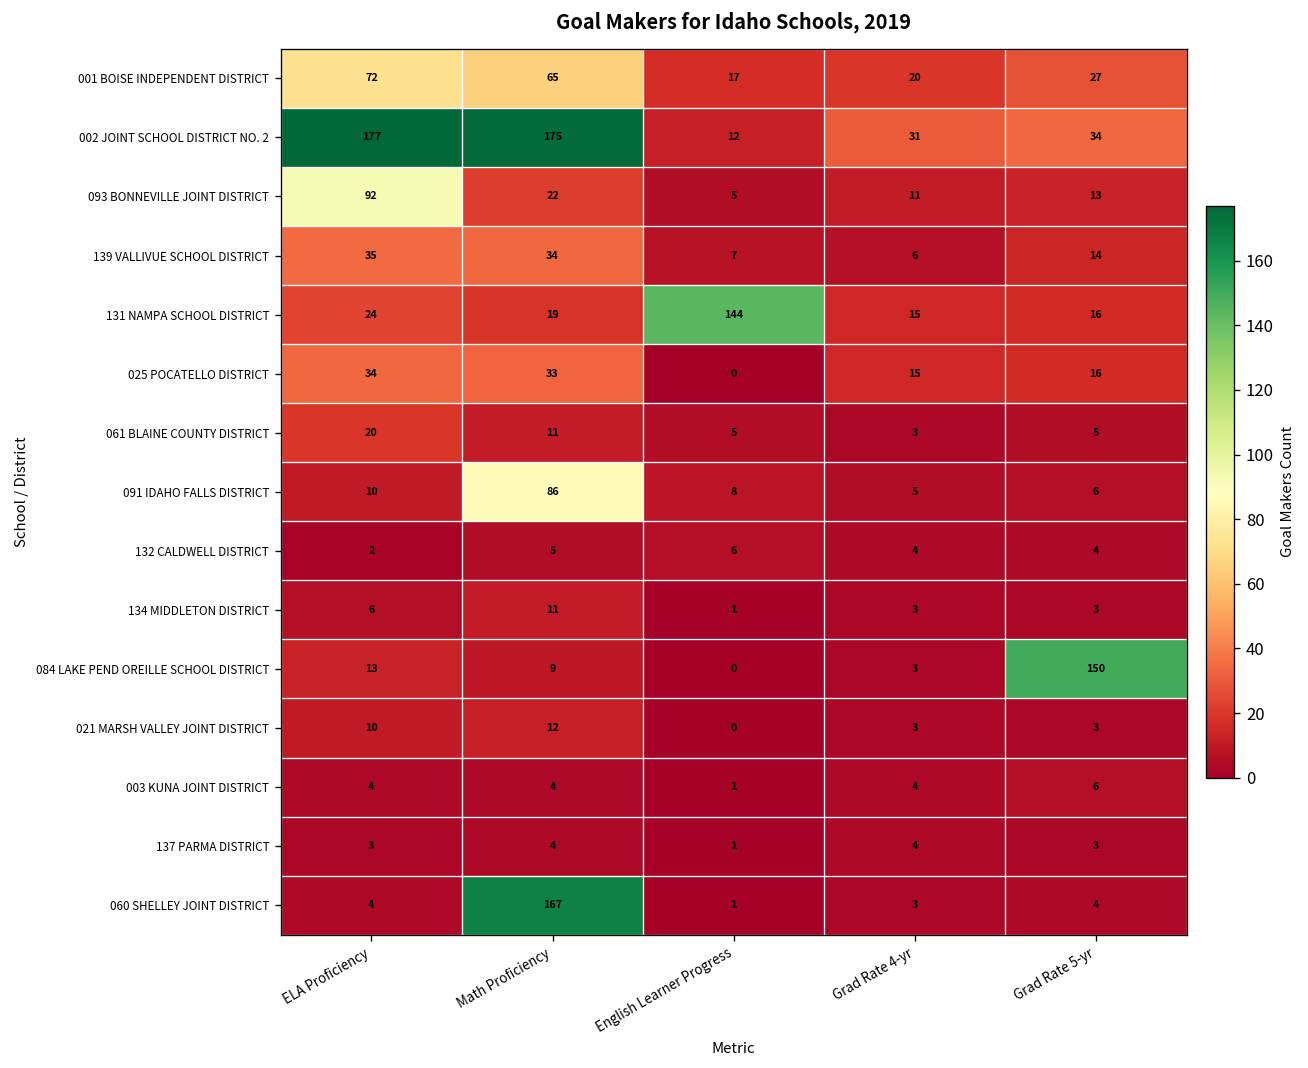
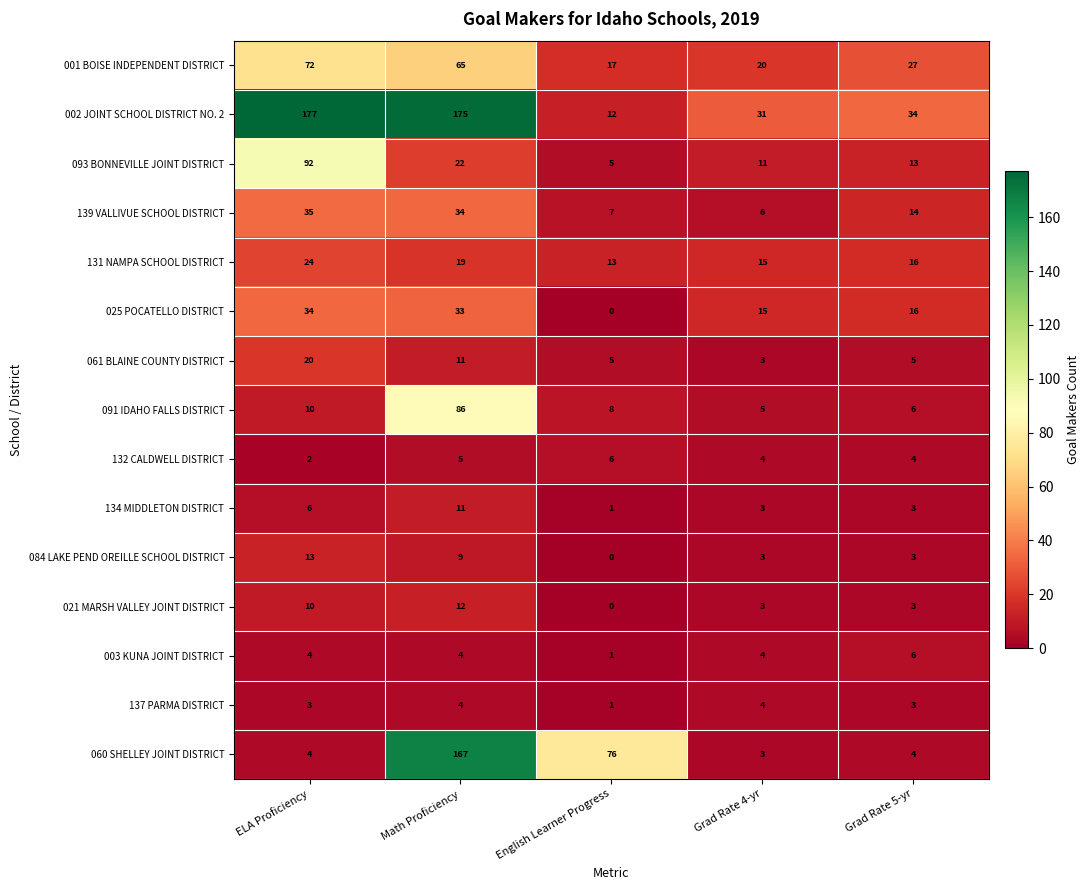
  {
    "001 BOISE INDEPENDENT DISTRICT": {
      "ELA Proficiency": 72,
      "Math Proficiency": 65,
      "English Learner Progress": 17,
      "Grad Rate 4-yr": 20,
      "Grad Rate 5-yr": 27
    },
    "002 JOINT SCHOOL DISTRICT NO. 2": {
      "ELA Proficiency": 177,
      "Math Proficiency": 175,
      "English Learner Progress": 12,
      "Grad Rate 4-yr": 31,
      "Grad Rate 5-yr": 34
    },
    "093 BONNEVILLE JOINT DISTRICT": {
      "ELA Proficiency": 92,
      "Math Proficiency": 22,
      "English Learner Progress": 5,
      "Grad Rate 4-yr": 11,
      "Grad Rate 5-yr": 13
    },
    "139 VALLIVUE SCHOOL DISTRICT": {
      "ELA Proficiency": 35,
      "Math Proficiency": 34,
      "English Learner Progress": 7,
      "Grad Rate 4-yr": 6,
      "Grad Rate 5-yr": 14
    },
    "131 NAMPA SCHOOL DISTRICT": {
      "ELA Proficiency": 24,
      "Math Proficiency": 19,
-     "English Learner Progress": 144,
+     "English Learner Progress": 13,
      "Grad Rate 4-yr": 15,
      "Grad Rate 5-yr": 16
    },
    "025 POCATELLO DISTRICT": {
      "ELA Proficiency": 34,
      "Math Proficiency": 33,
      "English Learner Progress": 0,
      "Grad Rate 4-yr": 15,
      "Grad Rate 5-yr": 16
    },
    "061 BLAINE COUNTY DISTRICT": {
      "ELA Proficiency": 20,
      "Math Proficiency": 11,
      "English Learner Progress": 5,
      "Grad Rate 4-yr": 3,
      "Grad Rate 5-yr": 5
    },
    "091 IDAHO FALLS DISTRICT": {
      "ELA Proficiency": 10,
      "Math Proficiency": 86,
      "English Learner Progress": 8,
      "Grad Rate 4-yr": 5,
      "Grad Rate 5-yr": 6
    },
    "132 CALDWELL DISTRICT": {
      "ELA Proficiency": 2,
      "Math Proficiency": 5,
      "English Learner Progress": 6,
      "Grad Rate 4-yr": 4,
      "Grad Rate 5-yr": 4
    },
    "134 MIDDLETON DISTRICT": {
      "ELA Proficiency": 6,
      "Math Proficiency": 11,
      "English Learner Progress": 1,
      "Grad Rate 4-yr": 3,
      "Grad Rate 5-yr": 3
    },
    "084 LAKE PEND OREILLE SCHOOL DISTRICT": {
      "ELA Proficiency": 13,
      "Math Proficiency": 9,
      "English Learner Progress": 0,
      "Grad Rate 4-yr": 3,
-     "Grad Rate 5-yr": 150
+     "Grad Rate 5-yr": 3
    },
    "021 MARSH VALLEY JOINT DISTRICT": {
      "ELA Proficiency": 10,
      "Math Proficiency": 12,
      "English Learner Progress": 0,
      "Grad Rate 4-yr": 3,
      "Grad Rate 5-yr": 3
    },
    "003 KUNA JOINT DISTRICT": {
      "ELA Proficiency": 4,
      "Math Proficiency": 4,
      "English Learner Progress": 1,
      "Grad Rate 4-yr": 4,
      "Grad Rate 5-yr": 6
    },
    "137 PARMA DISTRICT": {
      "ELA Proficiency": 3,
      "Math Proficiency": 4,
      "English Learner Progress": 1,
      "Grad Rate 4-yr": 4,
      "Grad Rate 5-yr": 3
    },
    "060 SHELLEY JOINT DISTRICT": {
      "ELA Proficiency": 4,
      "Math Proficiency": 167,
-     "English Learner Progress": 1,
+     "English Learner Progress": 76,
      "Grad Rate 4-yr": 3,
      "Grad Rate 5-yr": 4
    }
  }
